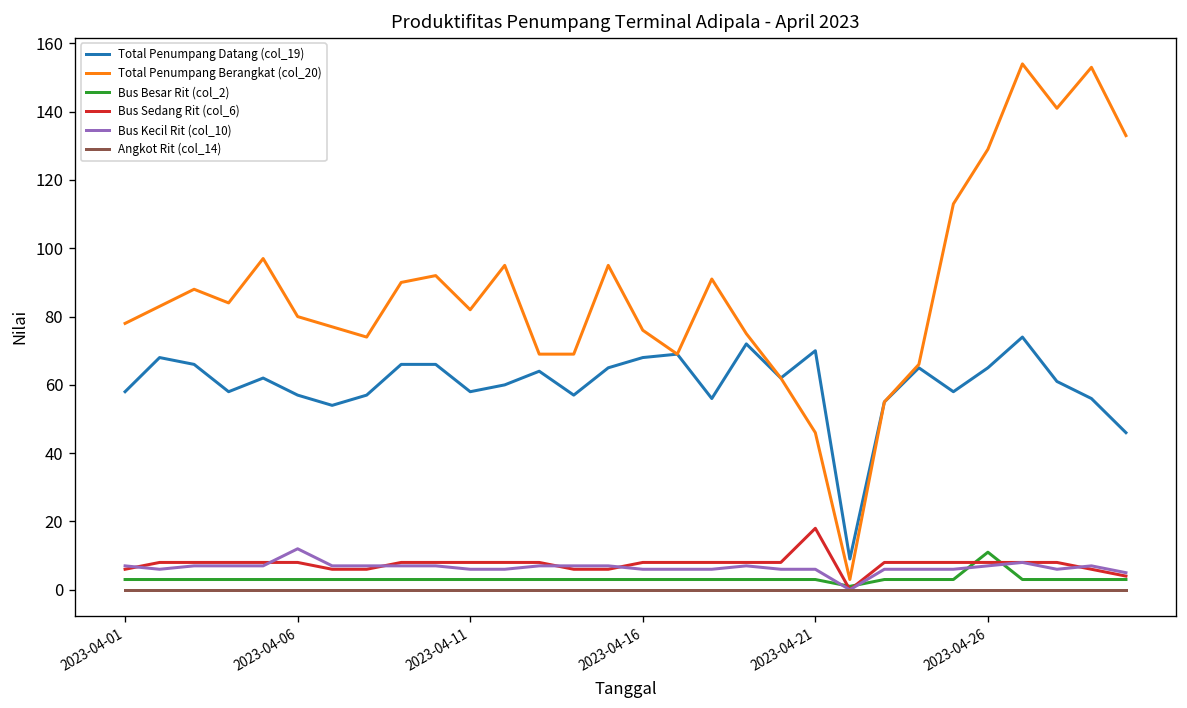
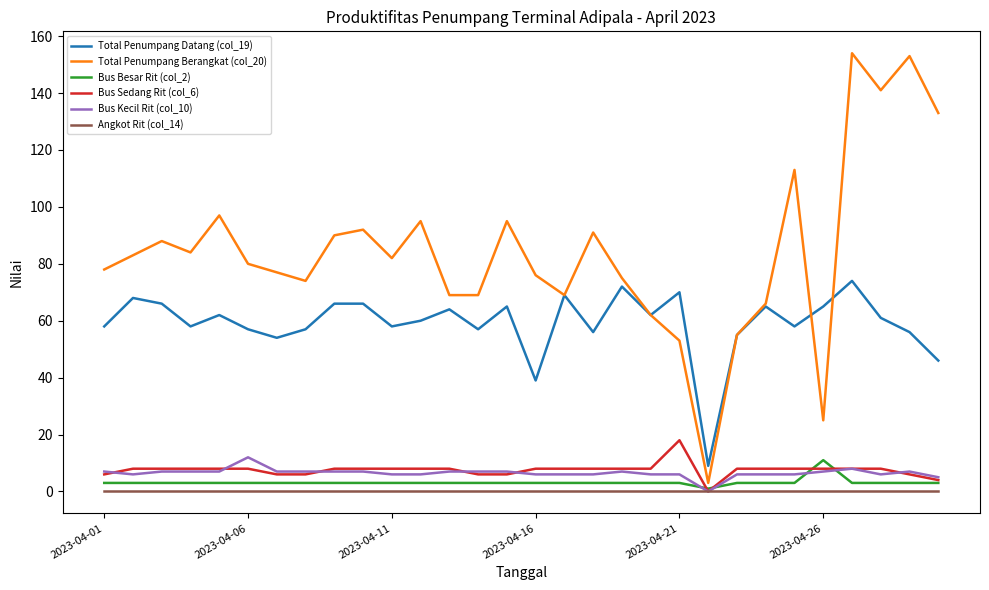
  {
    "Total Penumpang Datang (col_19)": {
      "2023-04-01": 58,
      "2023-04-06": 57,
      "2023-04-11": 58,
-     "2023-04-16": 68,
+     "2023-04-16": 39,
      "2023-04-21": 70,
      "2023-04-26": 65
    },
    "Total Penumpang Berangkat (col_20)": {
      "2023-04-01": 78,
      "2023-04-06": 80,
      "2023-04-11": 82,
      "2023-04-16": 76,
-     "2023-04-21": 46,
-     "2023-04-26": 129
+     "2023-04-21": 53,
+     "2023-04-26": 25
    },
    "Bus Besar Rit (col_2)": {
      "2023-04-01": 3,
      "2023-04-06": 3,
      "2023-04-11": 3,
      "2023-04-16": 3,
      "2023-04-21": 3,
      "2023-04-26": 11
    },
    "Bus Sedang Rit (col_6)": {
      "2023-04-01": 6,
      "2023-04-06": 8,
      "2023-04-11": 8,
      "2023-04-16": 8,
      "2023-04-21": 18,
      "2023-04-26": 8
    },
    "Bus Kecil Rit (col_10)": {
      "2023-04-01": 7,
      "2023-04-06": 12,
      "2023-04-11": 6,
      "2023-04-16": 6,
      "2023-04-21": 6,
      "2023-04-26": 7
    },
    "Angkot Rit (col_14)": {
      "2023-04-01": 0,
      "2023-04-06": 0,
      "2023-04-11": 0,
      "2023-04-16": 0,
      "2023-04-21": 0,
      "2023-04-26": 0
    }
  }
